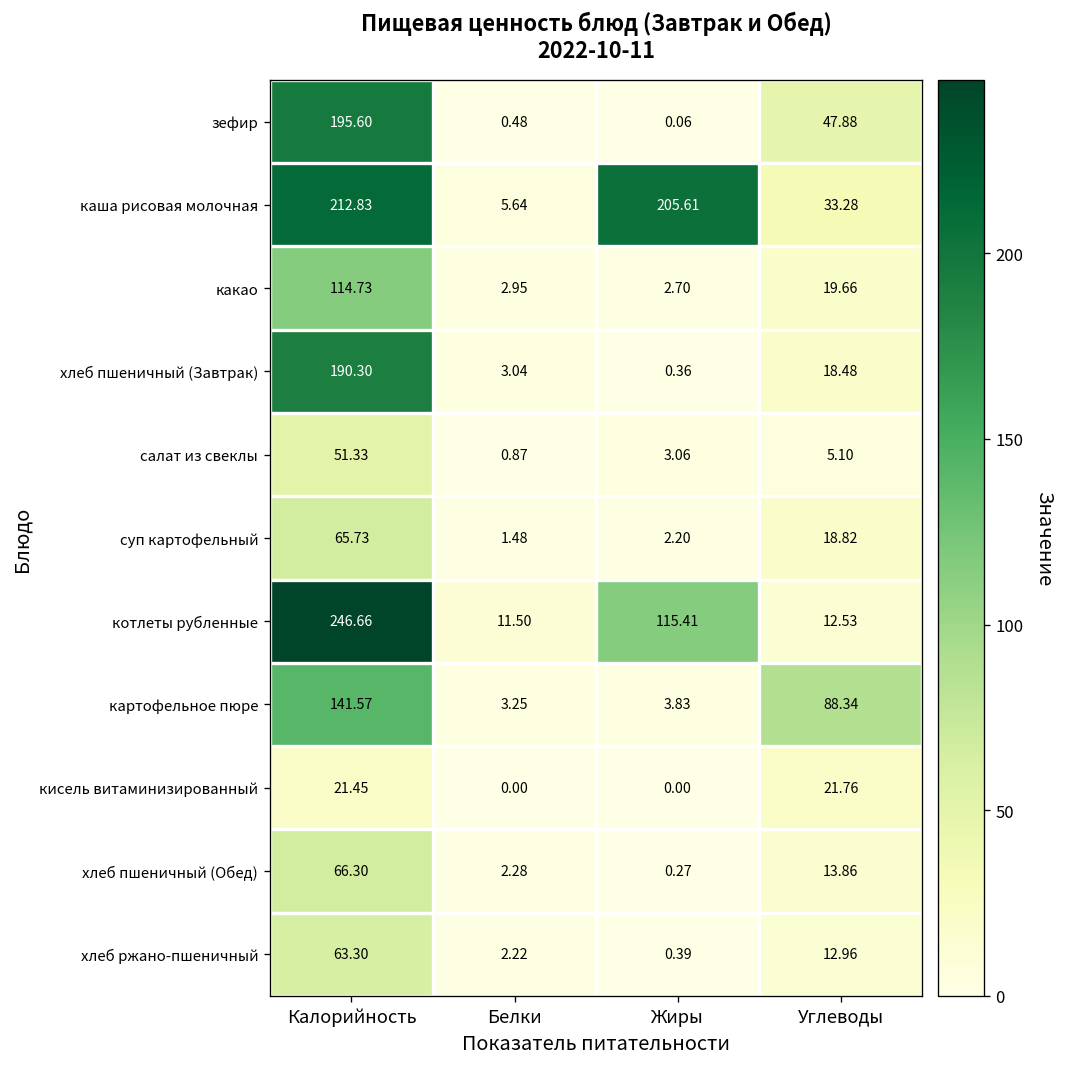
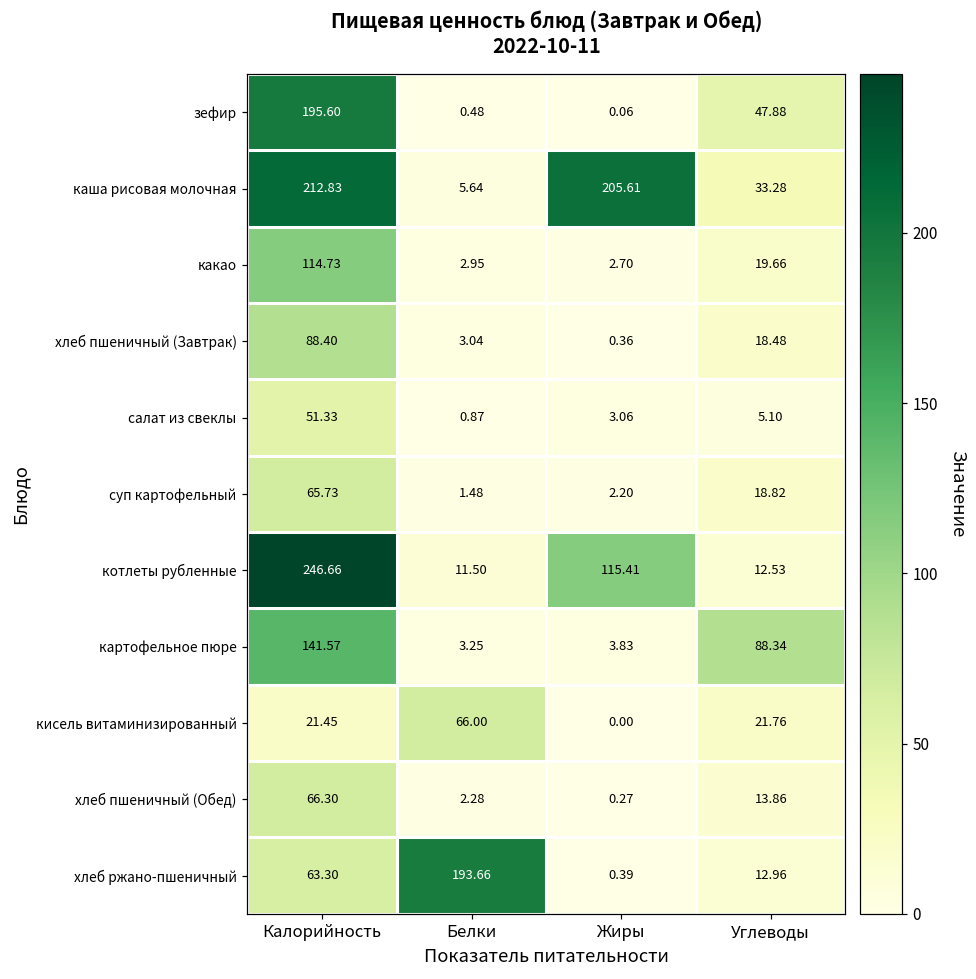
  {
    "зефир": {
      "Калорийность": 195.60,
      "Белки": 0.48,
      "Жиры": 0.06,
      "Углеводы": 47.88
    },
    "каша рисовая молочная": {
      "Калорийность": 212.83,
      "Белки": 5.64,
      "Жиры": 205.61,
      "Углеводы": 33.28
    },
    "какао": {
      "Калорийность": 114.73,
      "Белки": 2.95,
      "Жиры": 2.70,
      "Углеводы": 19.66
    },
    "хлеб пшеничный (Завтрак)": {
-     "Калорийность": 190.30,
+     "Калорийность": 88.40,
      "Белки": 3.04,
      "Жиры": 0.36,
      "Углеводы": 18.48
    },
    "салат из свеклы": {
      "Калорийность": 51.33,
      "Белки": 0.87,
      "Жиры": 3.06,
      "Углеводы": 5.10
    },
    "суп картофельный": {
      "Калорийность": 65.73,
      "Белки": 1.48,
      "Жиры": 2.20,
      "Углеводы": 18.82
    },
    "котлеты рубленные": {
      "Калорийность": 246.66,
      "Белки": 11.50,
      "Жиры": 115.41,
      "Углеводы": 12.53
    },
    "картофельное пюре": {
      "Калорийность": 141.57,
      "Белки": 3.25,
      "Жиры": 3.83,
      "Углеводы": 88.34
    },
    "кисель витаминизированный": {
      "Калорийность": 21.45,
-     "Белки": 0.00,
+     "Белки": 66.00,
      "Жиры": 0.00,
      "Углеводы": 21.76
    },
    "хлеб пшеничный (Обед)": {
      "Калорийность": 66.30,
      "Белки": 2.28,
      "Жиры": 0.27,
      "Углеводы": 13.86
    },
    "хлеб ржано-пшеничный": {
      "Калорийность": 63.30,
-     "Белки": 2.22,
+     "Белки": 193.66,
      "Жиры": 0.39,
      "Углеводы": 12.96
    }
  }
